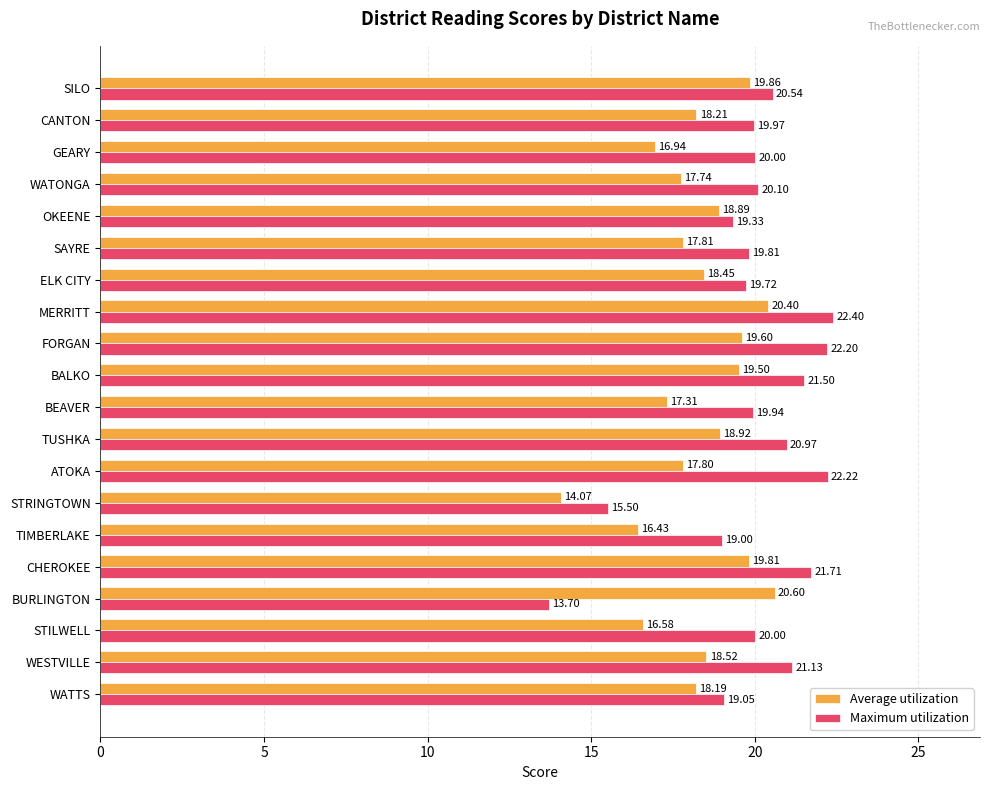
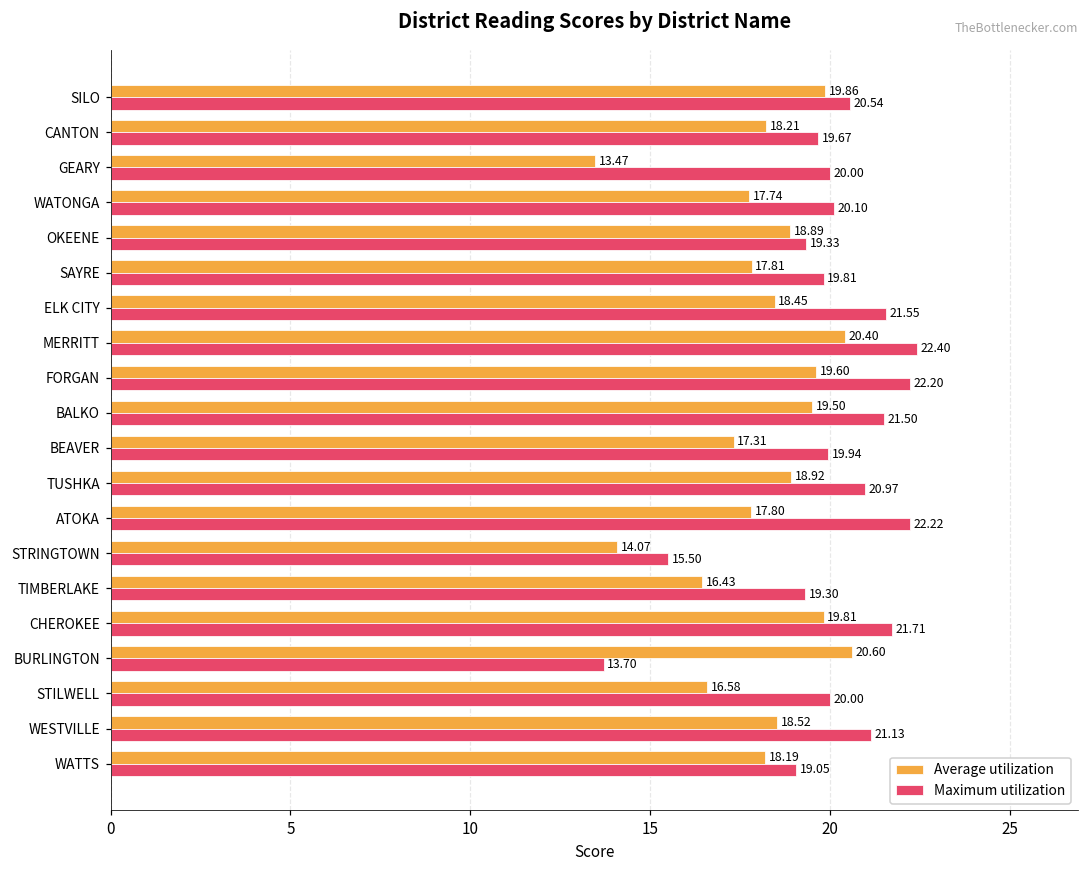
  {
    "Average utilization": {
      "SILO": 19.86,
      "CANTON": 18.21,
-     "GEARY": 16.94,
+     "GEARY": 13.47,
      "WATONGA": 17.74,
      "OKEENE": 18.89,
      "SAYRE": 17.81,
      "ELK CITY": 18.45,
      "MERRITT": 20.40,
      "FORGAN": 19.60,
      "BALKO": 19.50,
      "BEAVER": 17.31,
      "TUSHKA": 18.92,
      "ATOKA": 17.80,
      "STRINGTOWN": 14.07,
      "TIMBERLAKE": 16.43,
      "CHEROKEE": 19.81,
      "BURLINGTON": 20.60,
      "STILWELL": 16.58,
      "WESTVILLE": 18.52,
      "WATTS": 18.19
    },
    "Maximum utilization": {
      "SILO": 20.54,
-     "CANTON": 19.97,
+     "CANTON": 19.67,
      "GEARY": 20.00,
      "WATONGA": 20.10,
      "OKEENE": 19.33,
      "SAYRE": 19.81,
-     "ELK CITY": 19.72,
+     "ELK CITY": 21.55,
      "MERRITT": 22.40,
      "FORGAN": 22.20,
      "BALKO": 21.50,
      "BEAVER": 19.94,
      "TUSHKA": 20.97,
      "ATOKA": 22.22,
      "STRINGTOWN": 15.50,
-     "TIMBERLAKE": 19.00,
+     "TIMBERLAKE": 19.30,
      "CHEROKEE": 21.71,
      "BURLINGTON": 13.70,
      "STILWELL": 20.00,
      "WESTVILLE": 21.13,
      "WATTS": 19.05
    }
  }
